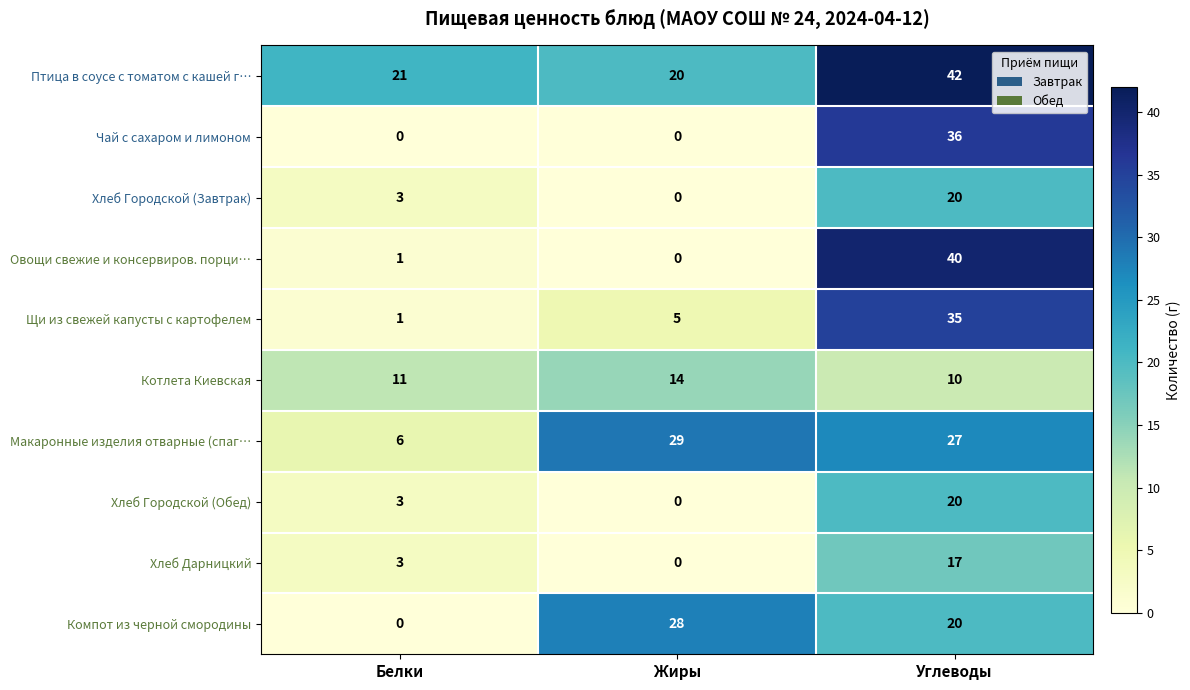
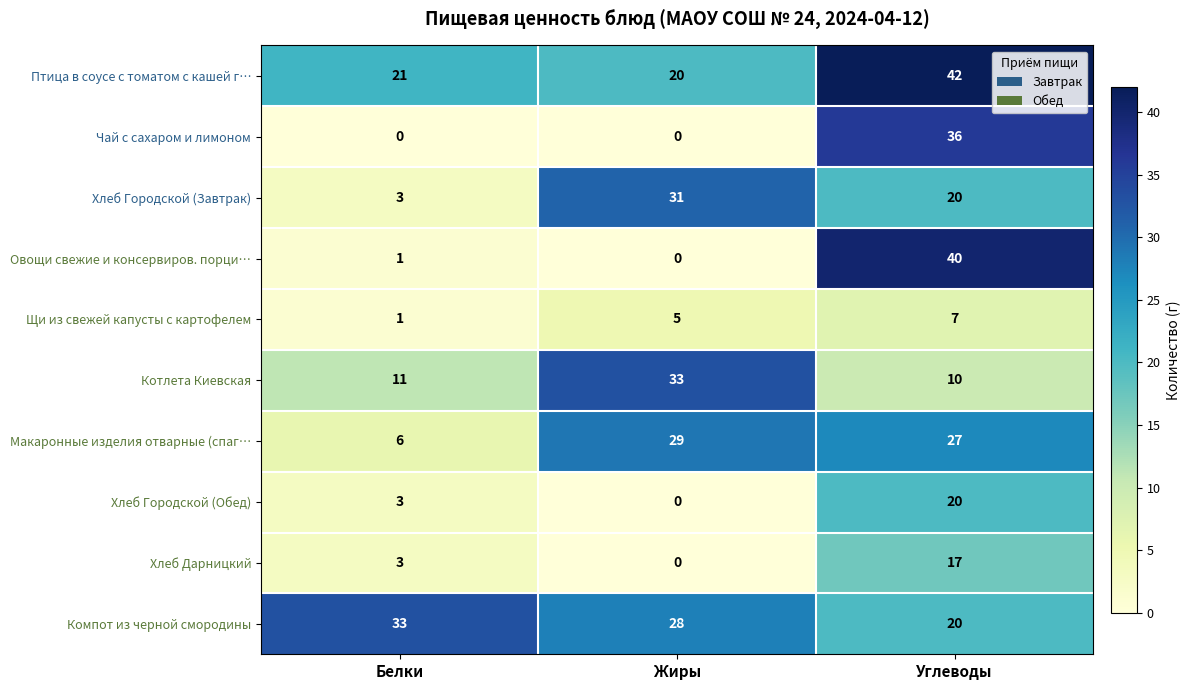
  {
    "Птица в соусе с томатом с кашей г…": {
      "Белки": 21,
      "Жиры": 20,
      "Углеводы": 42
    },
    "Чай с сахаром и лимоном": {
      "Белки": 0,
      "Жиры": 0,
      "Углеводы": 36
    },
    "Хлеб Городской (Завтрак)": {
      "Белки": 3,
-     "Жиры": 0,
+     "Жиры": 31,
      "Углеводы": 20
    },
    "Овощи свежие и консервиров. порци…": {
      "Белки": 1,
      "Жиры": 0,
      "Углеводы": 40
    },
    "Щи из свежей капусты с картофелем": {
      "Белки": 1,
      "Жиры": 5,
-     "Углеводы": 35
+     "Углеводы": 7
    },
    "Котлета Киевская": {
      "Белки": 11,
-     "Жиры": 14,
+     "Жиры": 33,
      "Углеводы": 10
    },
    "Макаронные изделия отварные (спаг…": {
      "Белки": 6,
      "Жиры": 29,
      "Углеводы": 27
    },
    "Хлеб Городской (Обед)": {
      "Белки": 3,
      "Жиры": 0,
      "Углеводы": 20
    },
    "Хлеб Дарницкий": {
      "Белки": 3,
      "Жиры": 0,
      "Углеводы": 17
    },
    "Компот из черной смородины": {
-     "Белки": 0,
+     "Белки": 33,
      "Жиры": 28,
      "Углеводы": 20
    }
  }
